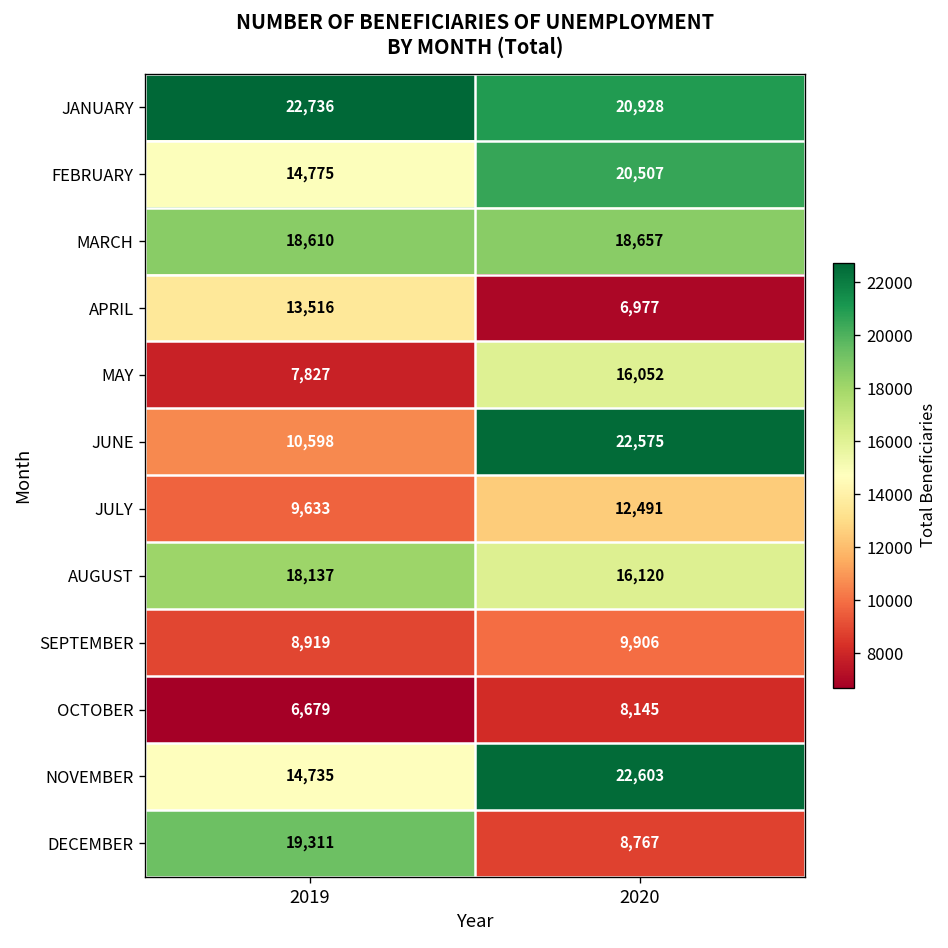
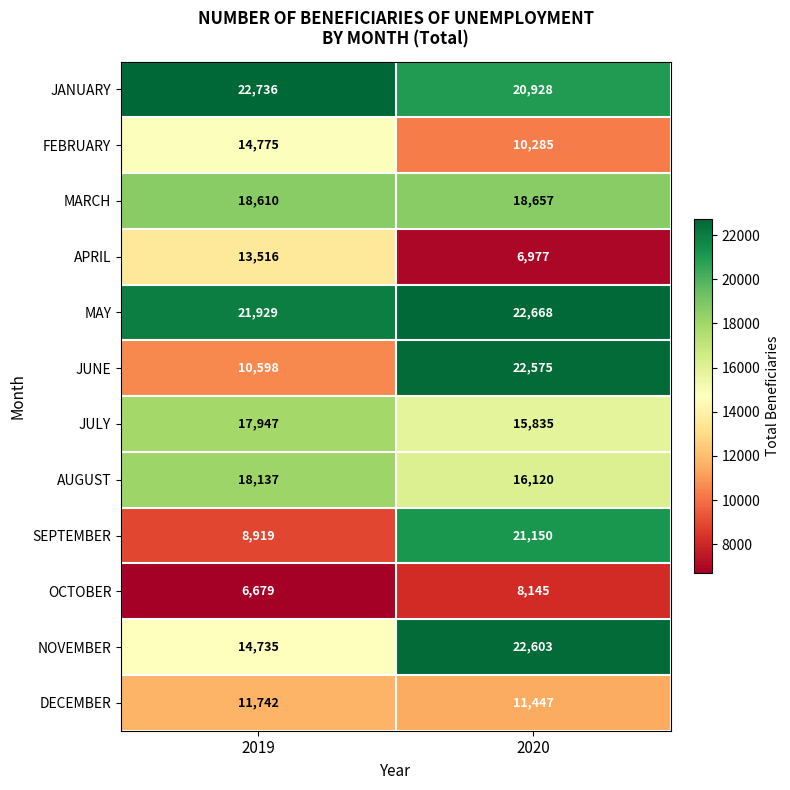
  {
    "JANUARY": {
      "2019": "22,736",
      "2020": "20,928"
    },
    "FEBRUARY": {
      "2019": "14,775",
-     "2020": "20,507"
+     "2020": "10,285"
    },
    "MARCH": {
      "2019": "18,610",
      "2020": "18,657"
    },
    "APRIL": {
      "2019": "13,516",
      "2020": "6,977"
    },
    "MAY": {
-     "2019": "7,827",
-     "2020": "16,052"
+     "2019": "21,929",
+     "2020": "22,668"
    },
    "JUNE": {
      "2019": "10,598",
      "2020": "22,575"
    },
    "JULY": {
-     "2019": "9,633",
-     "2020": "12,491"
+     "2019": "17,947",
+     "2020": "15,835"
    },
    "AUGUST": {
      "2019": "18,137",
      "2020": "16,120"
    },
    "SEPTEMBER": {
      "2019": "8,919",
-     "2020": "9,906"
+     "2020": "21,150"
    },
    "OCTOBER": {
      "2019": "6,679",
      "2020": "8,145"
    },
    "NOVEMBER": {
      "2019": "14,735",
      "2020": "22,603"
    },
    "DECEMBER": {
-     "2019": "19,311",
-     "2020": "8,767"
+     "2019": "11,742",
+     "2020": "11,447"
    }
  }
